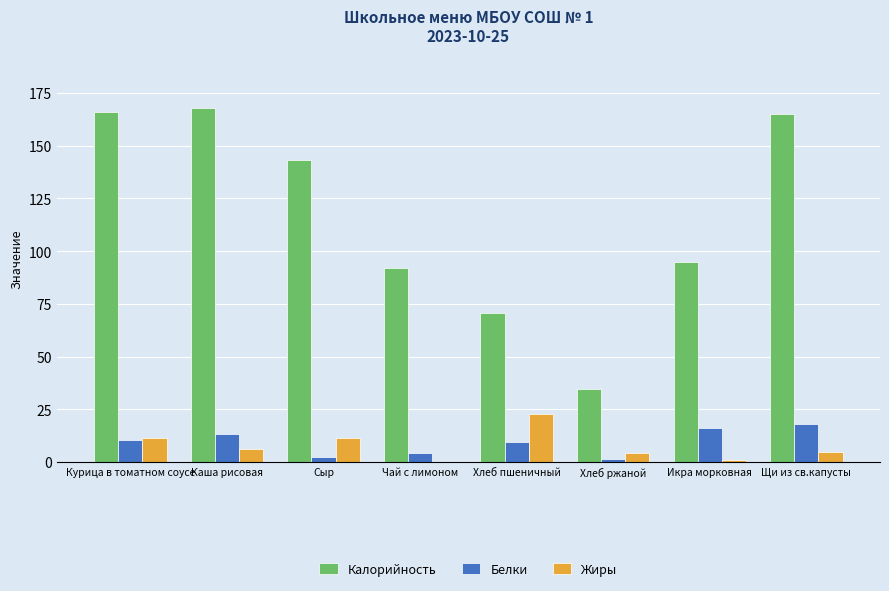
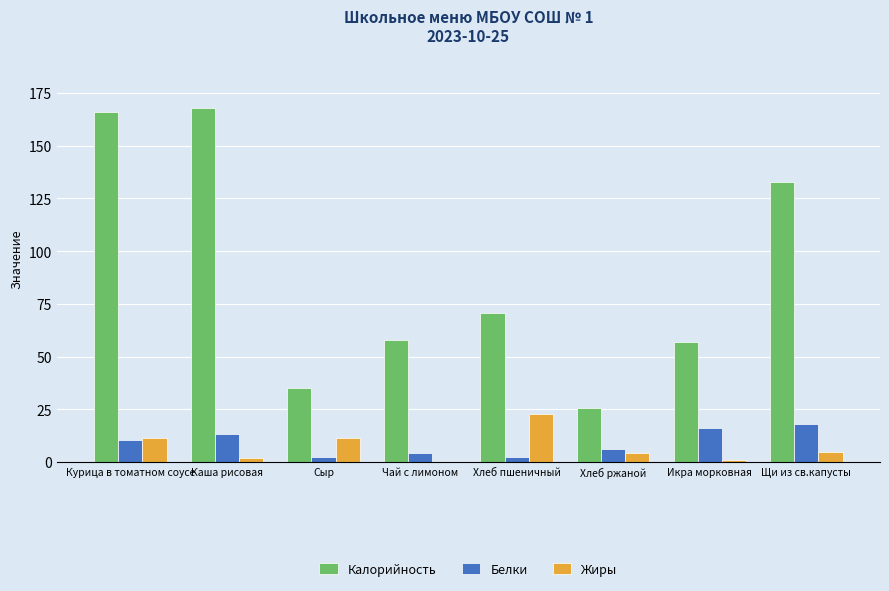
  {
    "Калорийность": {
      "Курица в томатном соусе": 166,
      "Каша рисовая": 168,
-     "Сыр": 143,
-     "Чай с лимоном": 92,
+     "Сыр": 35,
+     "Чай с лимоном": 58,
      "Хлеб пшеничный": 71,
-     "Хлеб ржаной": 35,
-     "Икра морковная": 95,
-     "Щи из св.капусты": 165
+     "Хлеб ржаной": 26,
+     "Икра морковная": 57,
+     "Щи из св.капусты": 133
    },
    "Белки": {
      "Курица в томатном соусе": 11,
      "Каша рисовая": 14,
      "Сыр": 2,
      "Чай с лимоном": 4,
-     "Хлеб пшеничный": 10,
-     "Хлеб ржаной": 1,
+     "Хлеб пшеничный": 2,
+     "Хлеб ржаной": 6,
      "Икра морковная": 16,
      "Щи из св.капусты": 18
    },
    "Жиры": {
      "Курица в томатном соусе": 11,
-     "Каша рисовая": 6,
+     "Каша рисовая": 2,
      "Сыр": 11,
      "Чай с лимоном": 0,
      "Хлеб пшеничный": 23,
      "Хлеб ржаной": 4,
      "Икра морковная": 1,
      "Щи из св.капусты": 5
    }
  }
